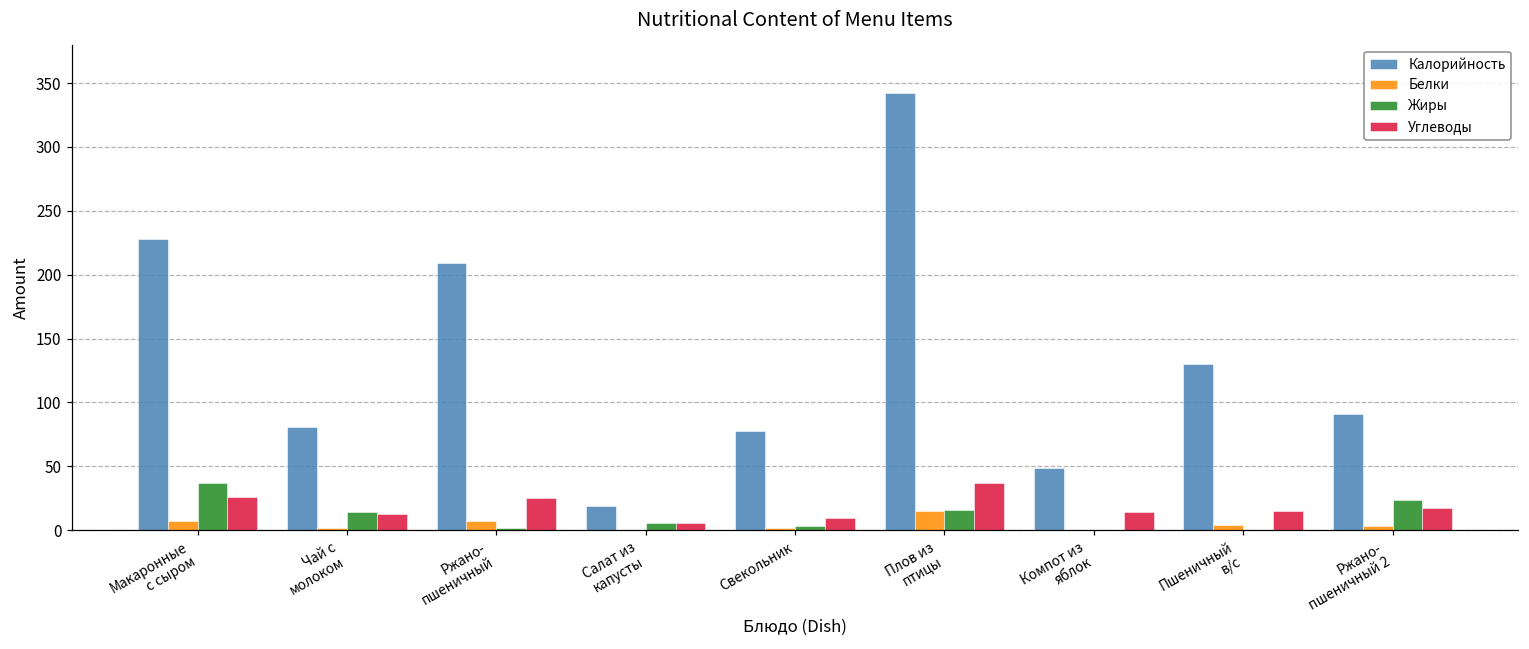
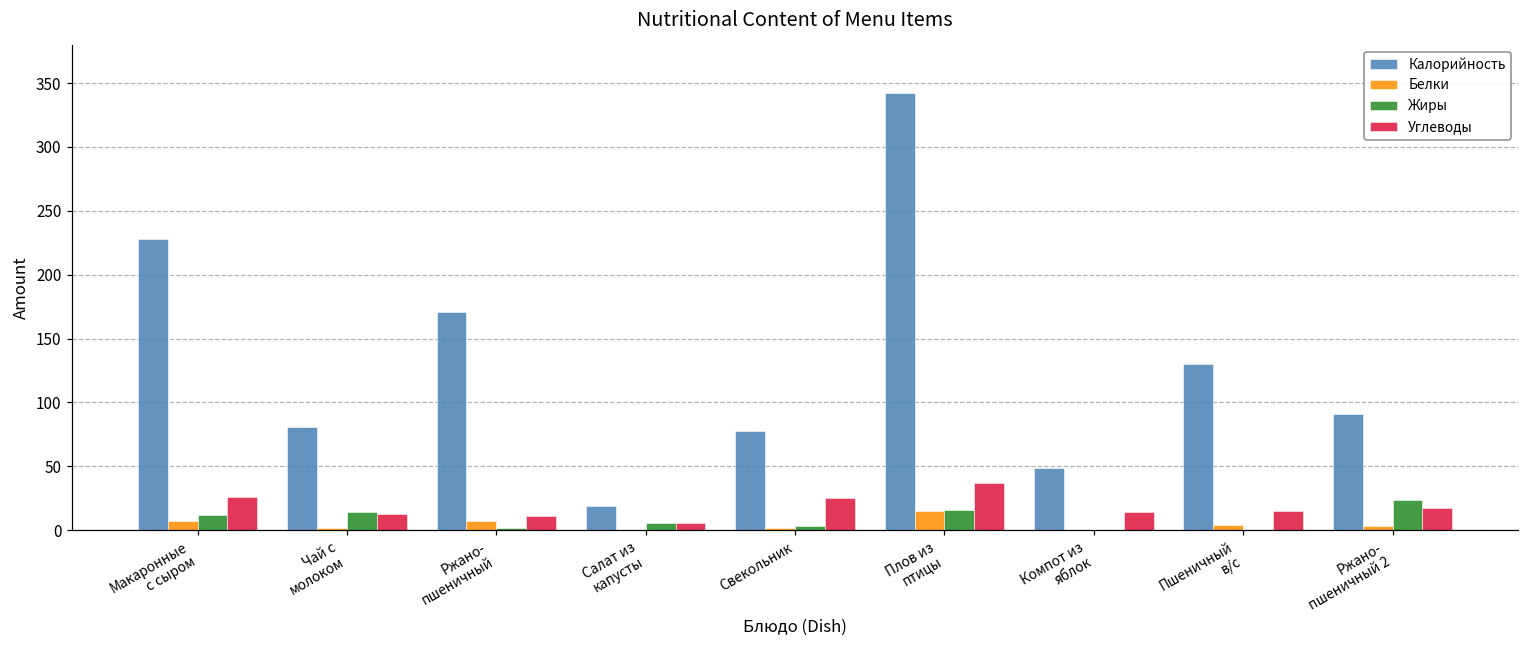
  {
    "Калорийность": {
      "Макаронные с сыром": 228,
      "Чай с молоком": 81,
-     "Ржано- пшеничный": 209,
+     "Ржано- пшеничный": 171,
      "Салат из капусты": 19,
      "Свекольник": 78,
      "Плов из птицы": 342,
      "Компот из яблок": 49,
      "Пшеничный в/с": 130,
      "Ржано- пшеничный 2": 91
    },
    "Белки": {
      "Макаронные с сыром": 7,
      "Ржано- пшеничный": 7,
      "Салат из капусты": 0,
      "Плов из птицы": 15,
      "Компот из яблок": 0,
      "Пшеничный в/с": 4,
      "Ржано- пшеничный 2": 3
    },
    "Жиры": {
-     "Макаронные с сыром": 37,
+     "Макаронные с сыром": 12,
      "Чай с молоком": 14,
      "Салат из капусты": 6,
      "Свекольник": 4,
      "Плов из птицы": 16,
      "Компот из яблок": 0,
      "Пшеничный в/с": 0,
      "Ржано- пшеничный 2": 24
    },
    "Углеводы": {
      "Макаронные с сыром": 26,
      "Чай с молоком": 13,
-     "Ржано- пшеничный": 25,
+     "Ржано- пшеничный": 11,
      "Салат из капусты": 6,
-     "Свекольник": 10,
+     "Свекольник": 25,
      "Плов из птицы": 37,
      "Компот из яблок": 14,
      "Пшеничный в/с": 15,
      "Ржано- пшеничный 2": 17
    }
  }
